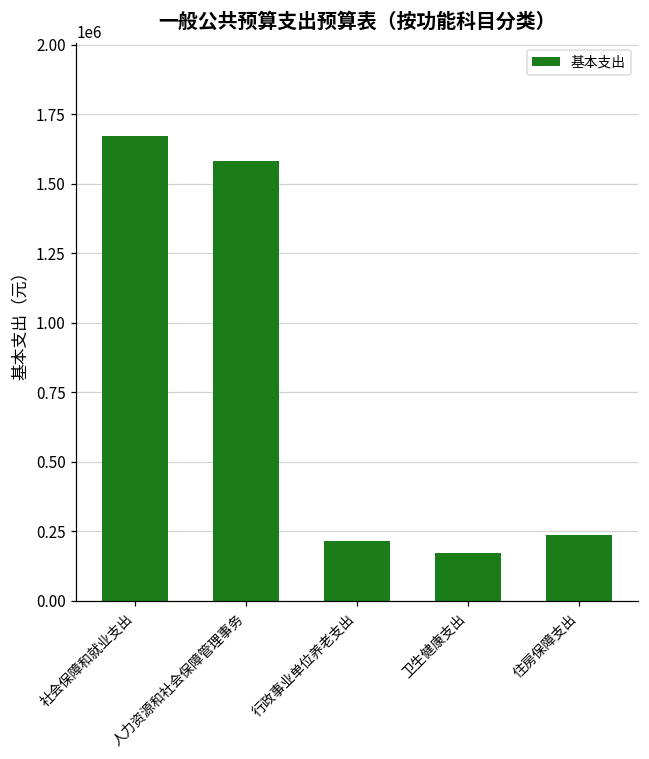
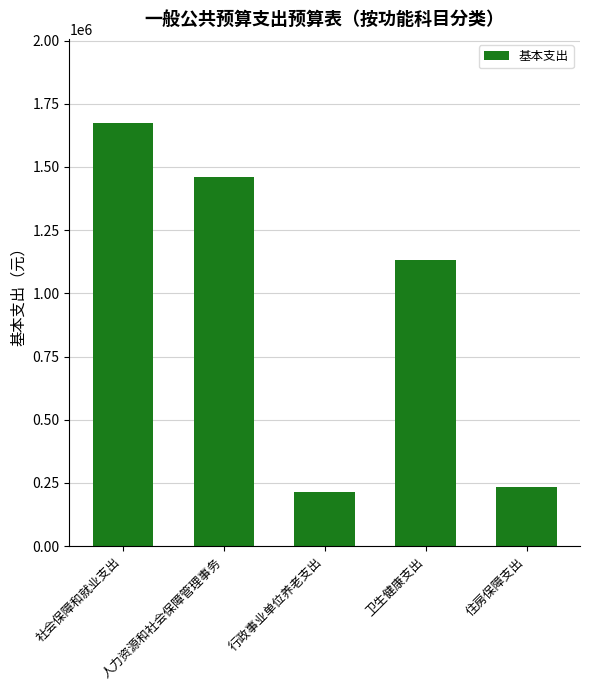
  {
    "社会保障和就业支出": 1670000,
-   "人力资源和社会保障管理事务": 1580000,
+   "人力资源和社会保障管理事务": 1460000,
    "行政事业单位养老支出": 210000,
-   "卫生健康支出": 170000,
+   "卫生健康支出": 1130000,
    "住房保障支出": 240000
  }
